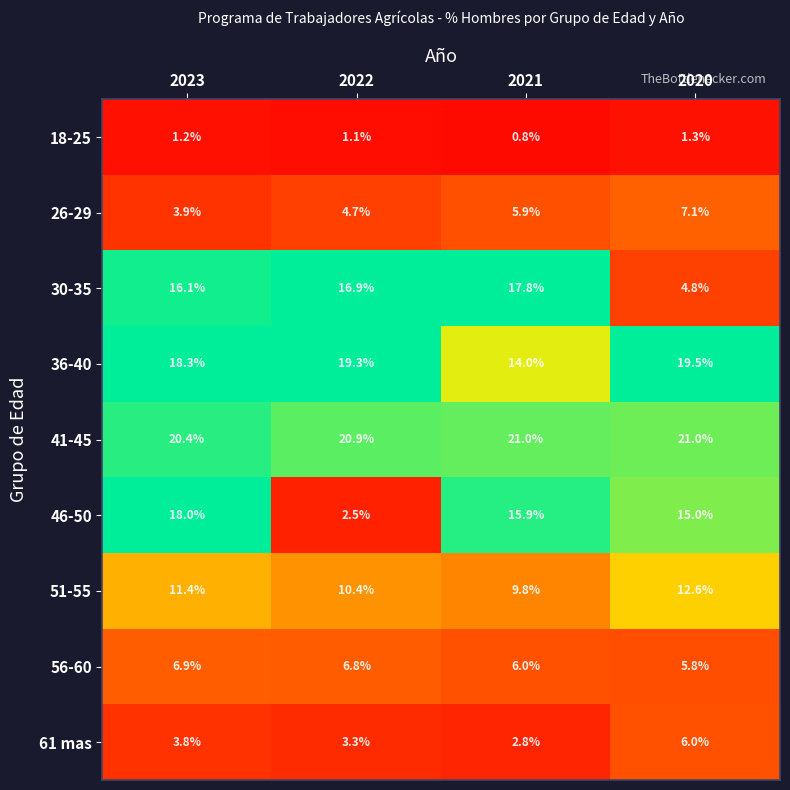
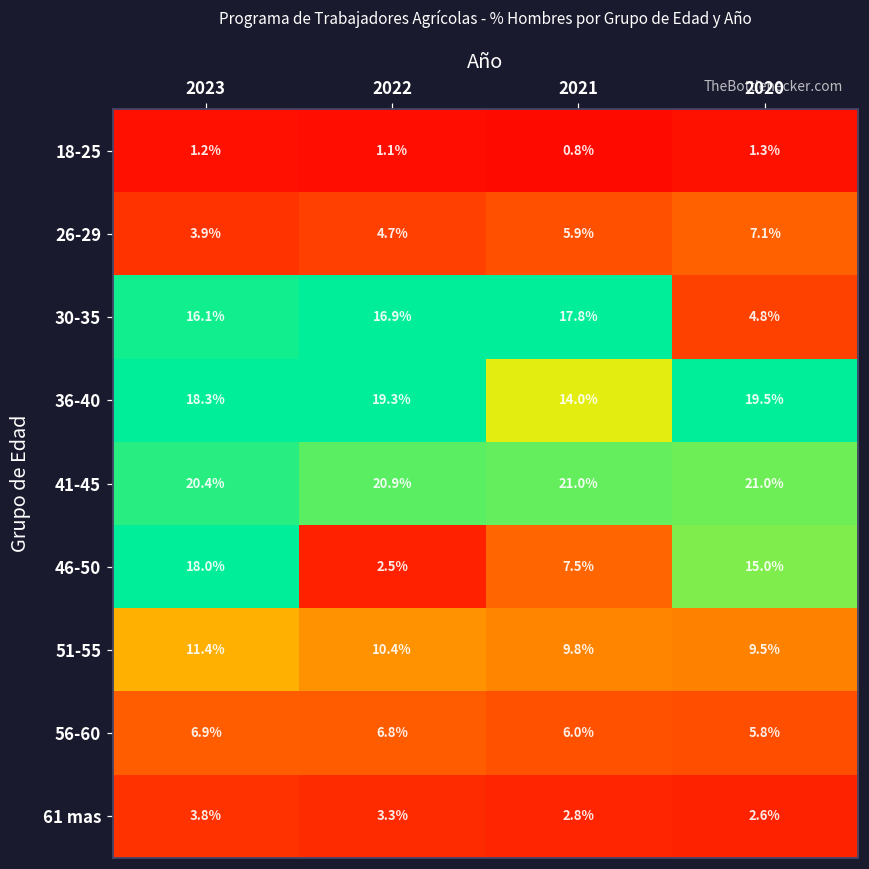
  {
    "18-25": {
      "2023": "1.2%",
      "2022": "1.1%",
      "2021": "0.8%",
      "2020": "1.3%"
    },
    "26-29": {
      "2023": "3.9%",
      "2022": "4.7%",
      "2021": "5.9%",
      "2020": "7.1%"
    },
    "30-35": {
      "2023": "16.1%",
      "2022": "16.9%",
      "2021": "17.8%",
      "2020": "4.8%"
    },
    "36-40": {
      "2023": "18.3%",
      "2022": "19.3%",
      "2021": "14.0%",
      "2020": "19.5%"
    },
    "41-45": {
      "2023": "20.4%",
      "2022": "20.9%",
      "2021": "21.0%",
      "2020": "21.0%"
    },
    "46-50": {
      "2023": "18.0%",
      "2022": "2.5%",
-     "2021": "15.9%",
+     "2021": "7.5%",
      "2020": "15.0%"
    },
    "51-55": {
      "2023": "11.4%",
      "2022": "10.4%",
      "2021": "9.8%",
-     "2020": "12.6%"
+     "2020": "9.5%"
    },
    "56-60": {
      "2023": "6.9%",
      "2022": "6.8%",
      "2021": "6.0%",
      "2020": "5.8%"
    },
    "61 mas": {
      "2023": "3.8%",
      "2022": "3.3%",
      "2021": "2.8%",
-     "2020": "6.0%"
+     "2020": "2.6%"
    }
  }
